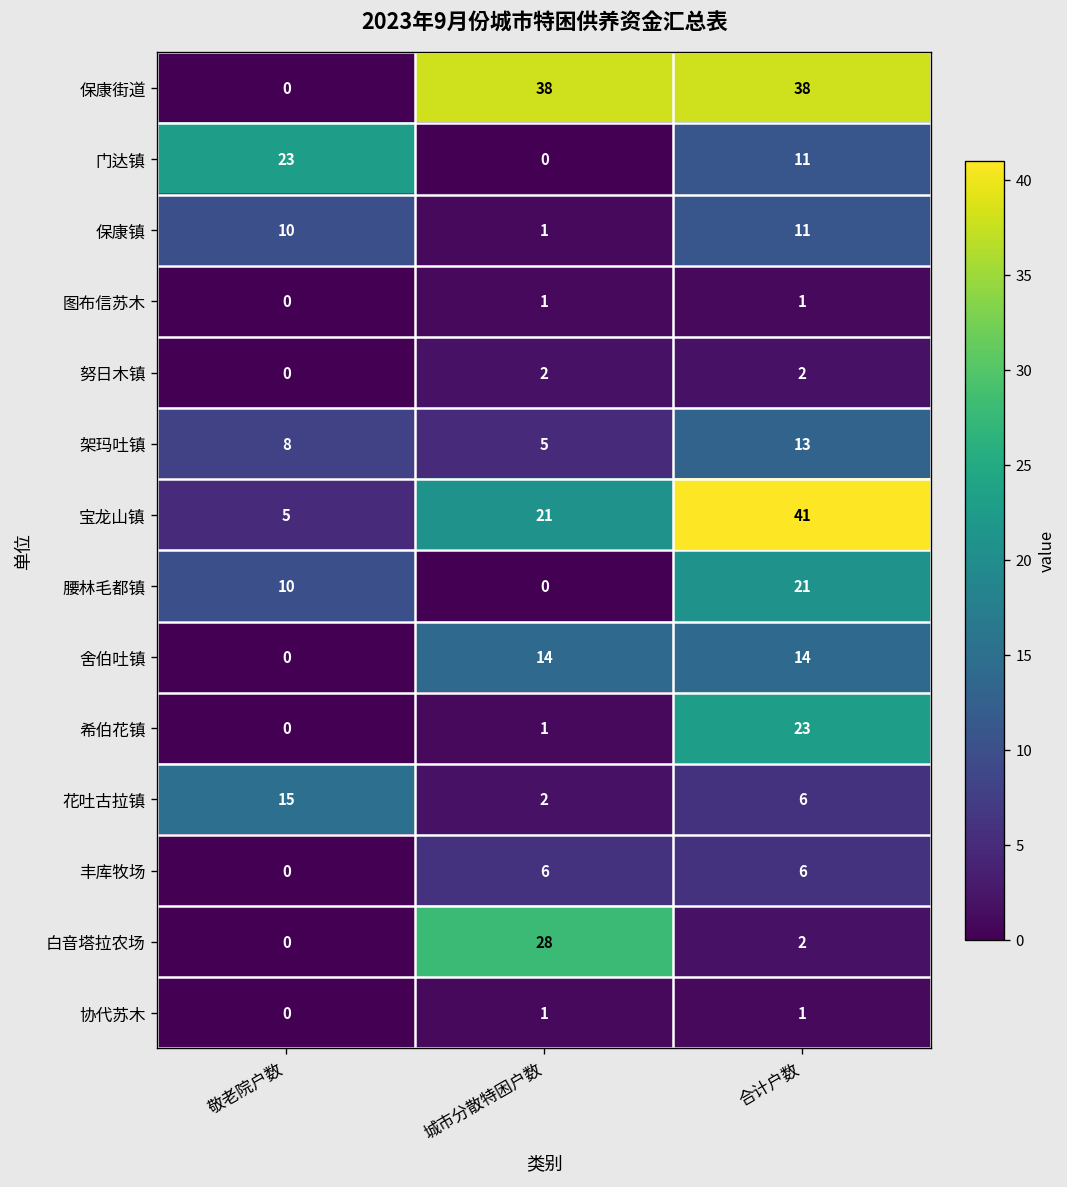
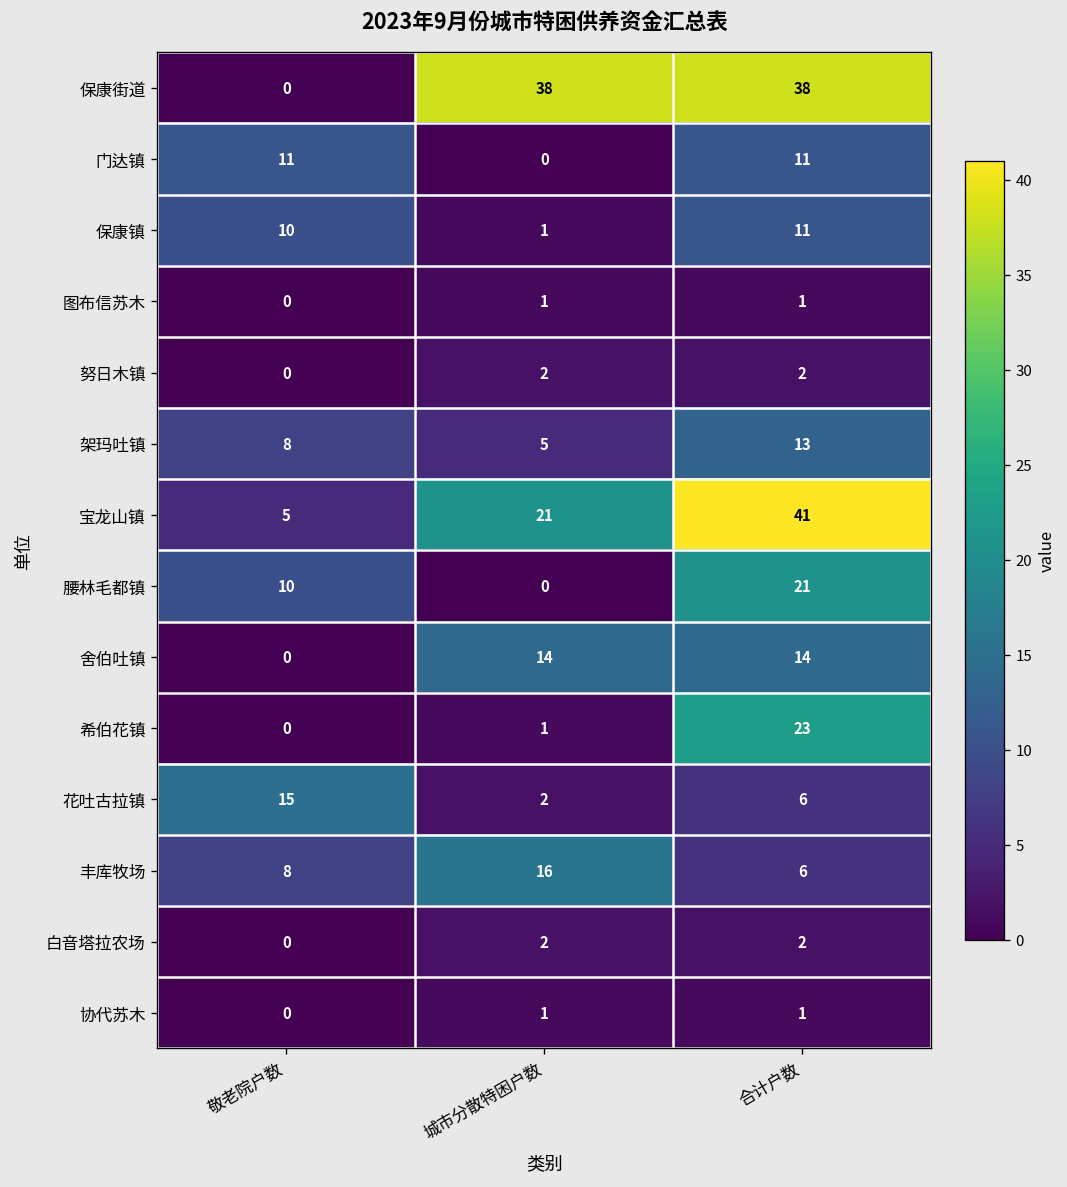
  {
    "保康街道": {
      "敬老院户数": 0,
      "城市分散特困户数": 38,
      "合计户数": 38
    },
    "门达镇": {
-     "敬老院户数": 23,
+     "敬老院户数": 11,
      "城市分散特困户数": 0,
      "合计户数": 11
    },
    "保康镇": {
      "敬老院户数": 10,
      "城市分散特困户数": 1,
      "合计户数": 11
    },
    "图布信苏木": {
      "敬老院户数": 0,
      "城市分散特困户数": 1,
      "合计户数": 1
    },
    "努日木镇": {
      "敬老院户数": 0,
      "城市分散特困户数": 2,
      "合计户数": 2
    },
    "架玛吐镇": {
      "敬老院户数": 8,
      "城市分散特困户数": 5,
      "合计户数": 13
    },
    "宝龙山镇": {
      "敬老院户数": 5,
      "城市分散特困户数": 21,
      "合计户数": 41
    },
    "腰林毛都镇": {
      "敬老院户数": 10,
      "城市分散特困户数": 0,
      "合计户数": 21
    },
    "舍伯吐镇": {
      "敬老院户数": 0,
      "城市分散特困户数": 14,
      "合计户数": 14
    },
    "希伯花镇": {
      "敬老院户数": 0,
      "城市分散特困户数": 1,
      "合计户数": 23
    },
    "花吐古拉镇": {
      "敬老院户数": 15,
      "城市分散特困户数": 2,
      "合计户数": 6
    },
    "丰库牧场": {
-     "敬老院户数": 0,
-     "城市分散特困户数": 6,
+     "敬老院户数": 8,
+     "城市分散特困户数": 16,
      "合计户数": 6
    },
    "白音塔拉农场": {
      "敬老院户数": 0,
-     "城市分散特困户数": 28,
+     "城市分散特困户数": 2,
      "合计户数": 2
    },
    "协代苏木": {
      "敬老院户数": 0,
      "城市分散特困户数": 1,
      "合计户数": 1
    }
  }
